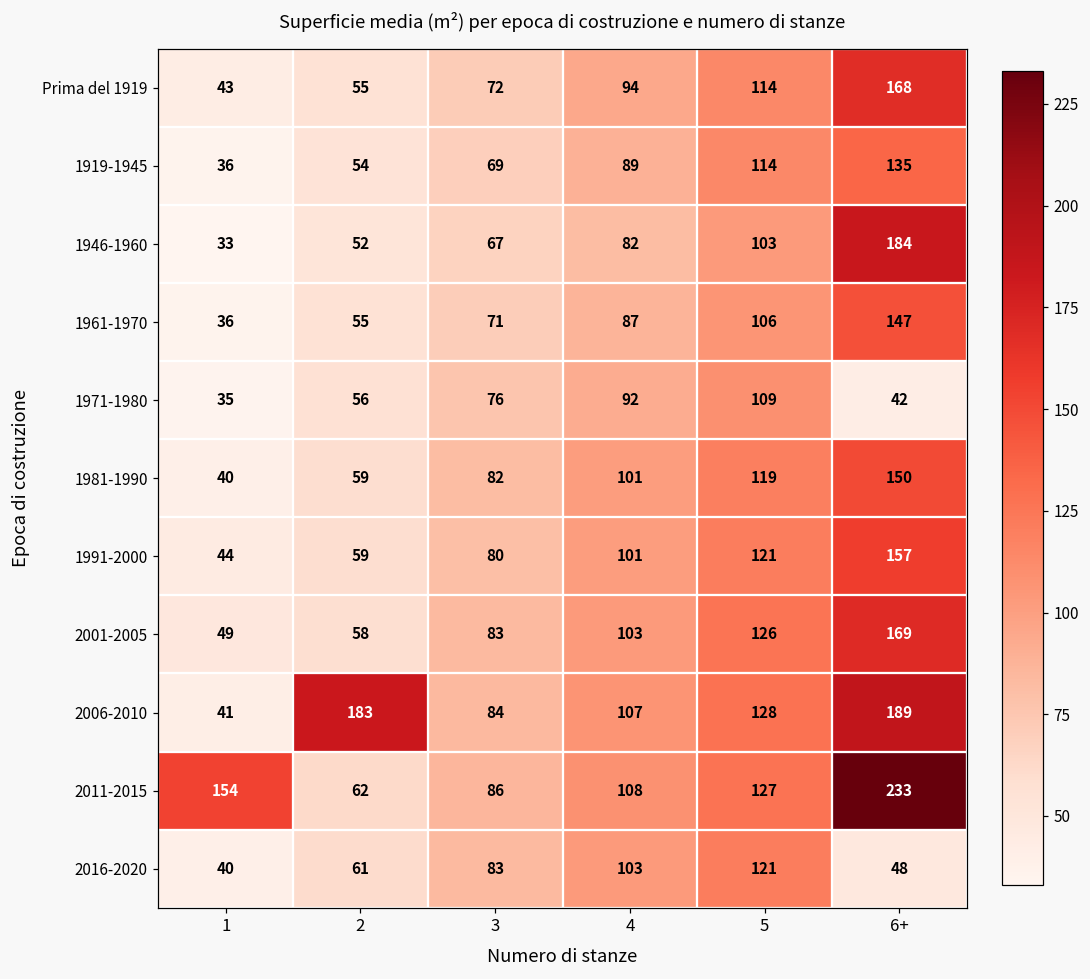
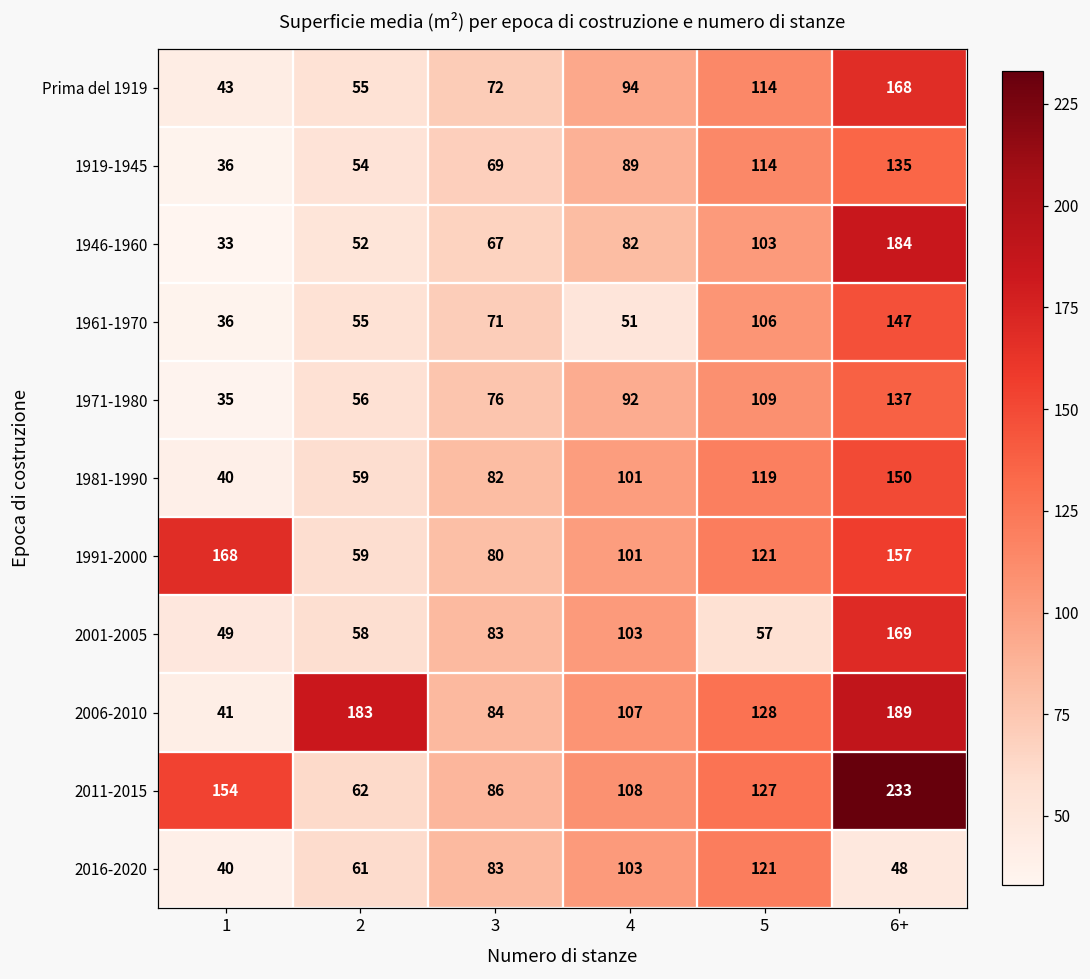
  {
    "Prima del 1919": {
      "1": 43,
      "2": 55,
      "3": 72,
      "4": 94,
      "5": 114,
      "6+": 168
    },
    "1919-1945": {
      "1": 36,
      "2": 54,
      "3": 69,
      "4": 89,
      "5": 114,
      "6+": 135
    },
    "1946-1960": {
      "1": 33,
      "2": 52,
      "3": 67,
      "4": 82,
      "5": 103,
      "6+": 184
    },
    "1961-1970": {
      "1": 36,
      "2": 55,
      "3": 71,
-     "4": 87,
+     "4": 51,
      "5": 106,
      "6+": 147
    },
    "1971-1980": {
      "1": 35,
      "2": 56,
      "3": 76,
      "4": 92,
      "5": 109,
-     "6+": 42
+     "6+": 137
    },
    "1981-1990": {
      "1": 40,
      "2": 59,
      "3": 82,
      "4": 101,
      "5": 119,
      "6+": 150
    },
    "1991-2000": {
-     "1": 44,
+     "1": 168,
      "2": 59,
      "3": 80,
      "4": 101,
      "5": 121,
      "6+": 157
    },
    "2001-2005": {
      "1": 49,
      "2": 58,
      "3": 83,
      "4": 103,
-     "5": 126,
+     "5": 57,
      "6+": 169
    },
    "2006-2010": {
      "1": 41,
      "2": 183,
      "3": 84,
      "4": 107,
      "5": 128,
      "6+": 189
    },
    "2011-2015": {
      "1": 154,
      "2": 62,
      "3": 86,
      "4": 108,
      "5": 127,
      "6+": 233
    },
    "2016-2020": {
      "1": 40,
      "2": 61,
      "3": 83,
      "4": 103,
      "5": 121,
      "6+": 48
    }
  }
